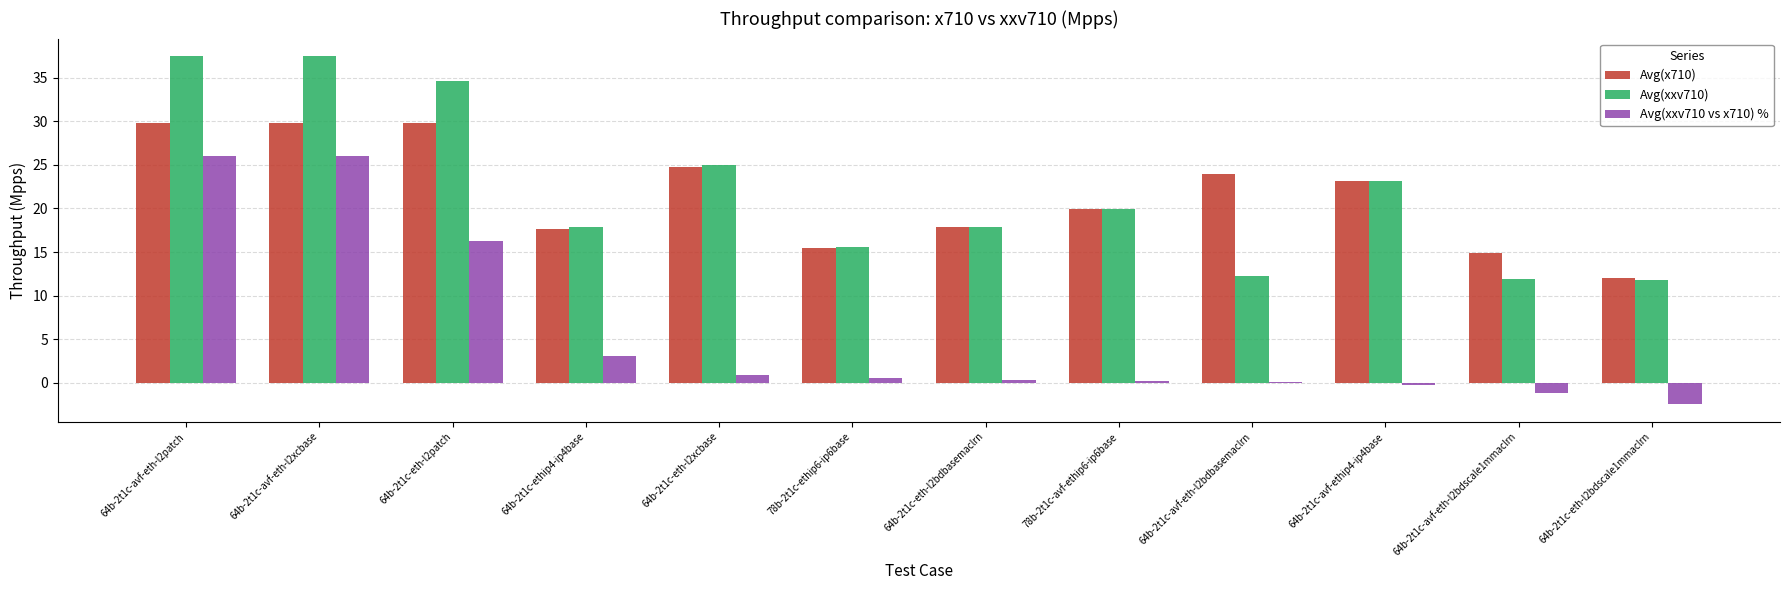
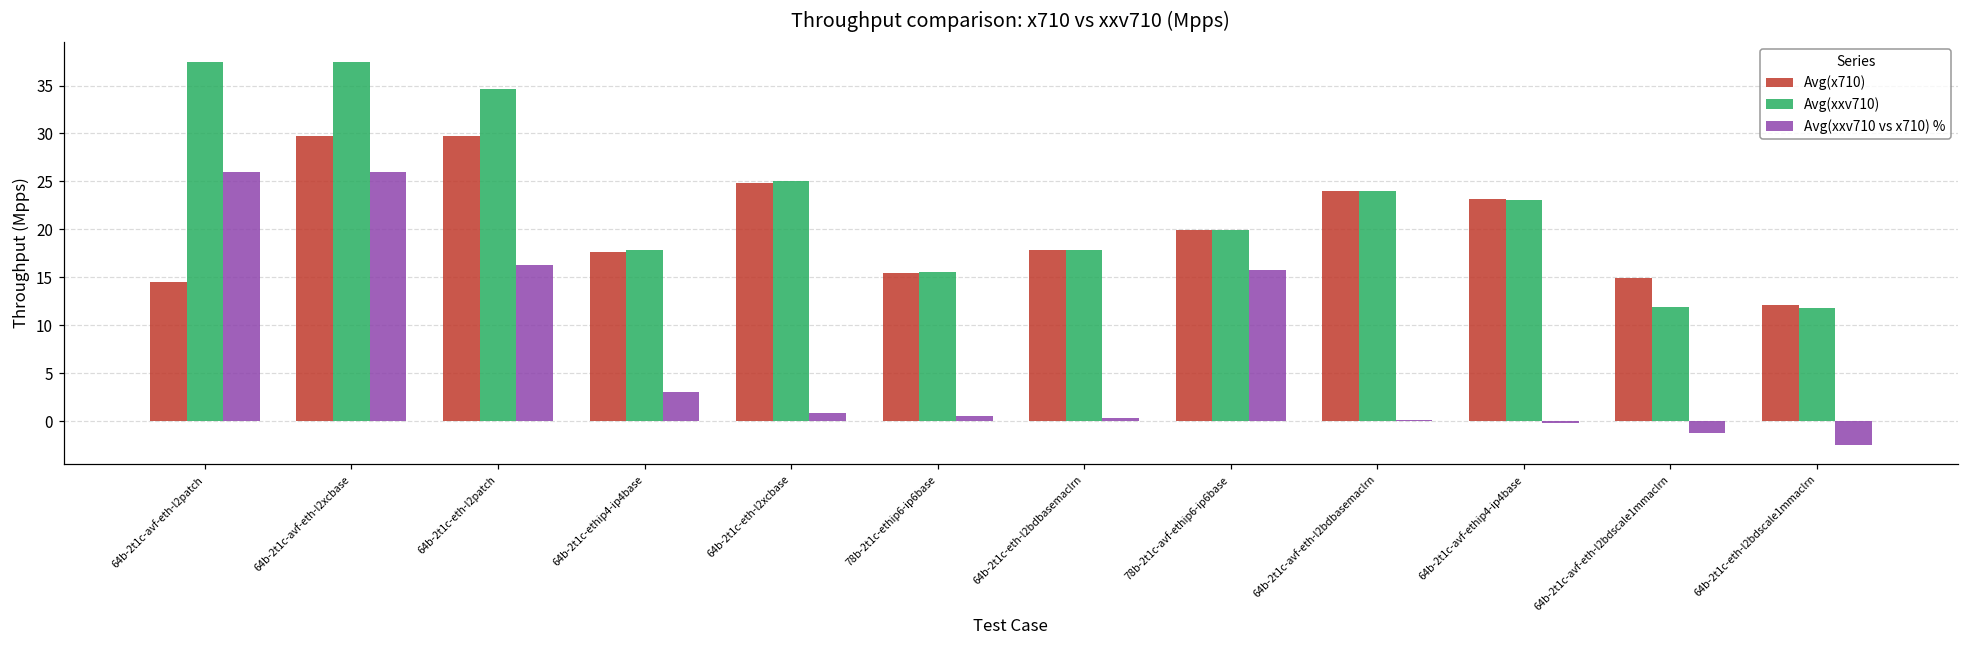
  {
    "Avg(x710)": {
-     "64b-2t1c-avf-eth-l2patch": 30,
+     "64b-2t1c-avf-eth-l2patch": 14,
      "64b-2t1c-avf-eth-l2xcbase": 30,
      "64b-2t1c-eth-l2patch": 30,
      "64b-2t1c-ethip4-ip4base": 18,
      "64b-2t1c-eth-l2xcbase": 25,
      "78b-2t1c-ethip6-ip6base": 15,
      "64b-2t1c-eth-l2bdbasemaclrn": 18,
      "78b-2t1c-avf-ethip6-ip6base": 20,
      "64b-2t1c-avf-eth-l2bdbasemaclrn": 24,
      "64b-2t1c-avf-ethip4-ip4base": 23,
      "64b-2t1c-avf-eth-l2bdscale1mmaclrn": 15,
      "64b-2t1c-eth-l2bdscale1mmaclrn": 12
    },
    "Avg(xxv710)": {
      "64b-2t1c-avf-eth-l2patch": 38,
      "64b-2t1c-avf-eth-l2xcbase": 38,
      "64b-2t1c-eth-l2patch": 35,
      "64b-2t1c-ethip4-ip4base": 18,
      "64b-2t1c-eth-l2xcbase": 25,
      "78b-2t1c-ethip6-ip6base": 16,
      "64b-2t1c-eth-l2bdbasemaclrn": 18,
      "78b-2t1c-avf-ethip6-ip6base": 20,
-     "64b-2t1c-avf-eth-l2bdbasemaclrn": 12,
+     "64b-2t1c-avf-eth-l2bdbasemaclrn": 24,
      "64b-2t1c-avf-ethip4-ip4base": 23,
      "64b-2t1c-avf-eth-l2bdscale1mmaclrn": 12,
      "64b-2t1c-eth-l2bdscale1mmaclrn": 12
    },
    "Avg(xxv710 vs x710) %": {
      "64b-2t1c-avf-eth-l2patch": 26,
      "64b-2t1c-avf-eth-l2xcbase": 26,
      "64b-2t1c-eth-l2patch": 16,
      "64b-2t1c-ethip4-ip4base": 3,
      "64b-2t1c-eth-l2xcbase": 1,
      "78b-2t1c-ethip6-ip6base": 1,
      "64b-2t1c-eth-l2bdbasemaclrn": 0,
-     "78b-2t1c-avf-ethip6-ip6base": 0,
+     "78b-2t1c-avf-ethip6-ip6base": 16,
      "64b-2t1c-avf-eth-l2bdscale1mmaclrn": -1,
      "64b-2t1c-eth-l2bdscale1mmaclrn": -2
    }
  }
